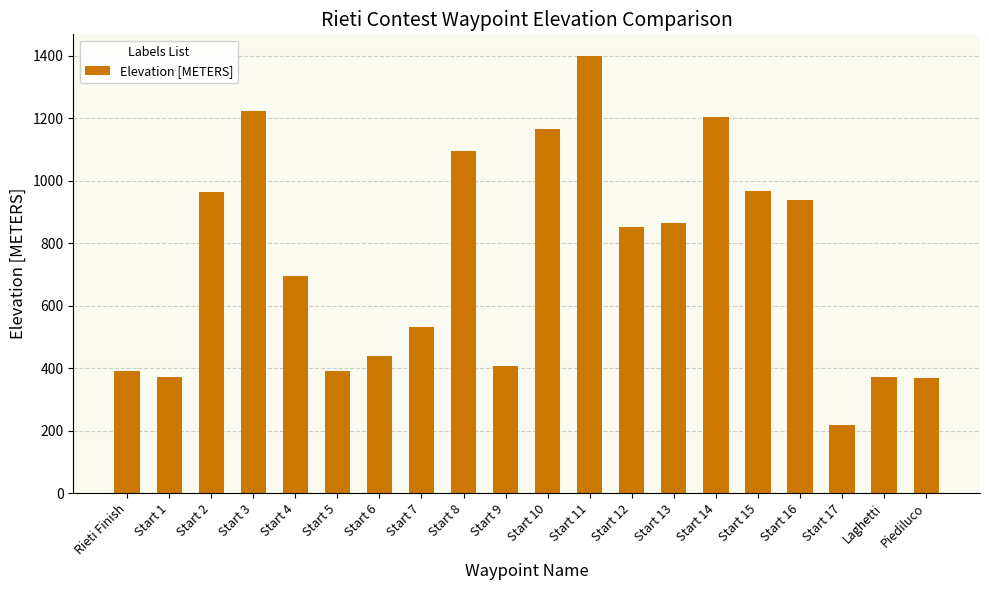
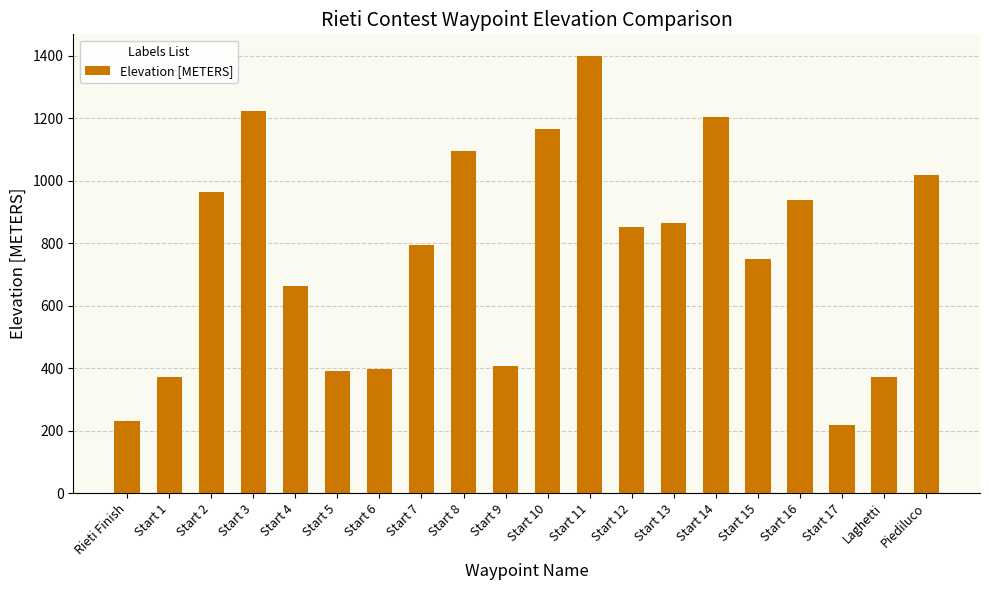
  {
-   "Rieti Finish": 390,
+   "Rieti Finish": 230,
    "Start 1": 370,
    "Start 2": 960,
    "Start 3": 1220,
-   "Start 4": 700,
+   "Start 4": 660,
    "Start 5": 390,
-   "Start 6": 440,
-   "Start 7": 530,
+   "Start 6": 400,
+   "Start 7": 800,
    "Start 8": 1100,
    "Start 9": 410,
    "Start 10": 1170,
    "Start 11": 1400,
    "Start 12": 850,
    "Start 13": 860,
    "Start 14": 1200,
-   "Start 15": 970,
+   "Start 15": 750,
    "Start 16": 940,
    "Start 17": 220,
    "Laghetti": 370,
-   "Piediluco": 370
+   "Piediluco": 1020
  }
